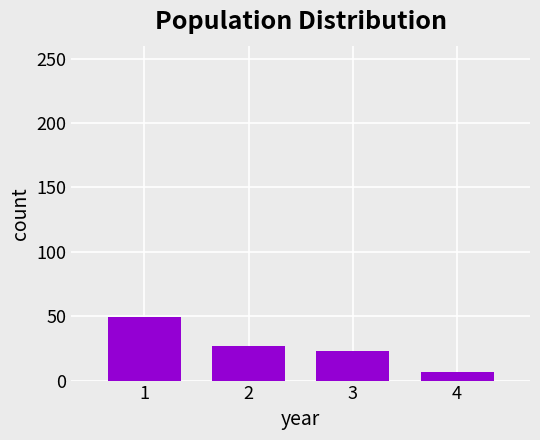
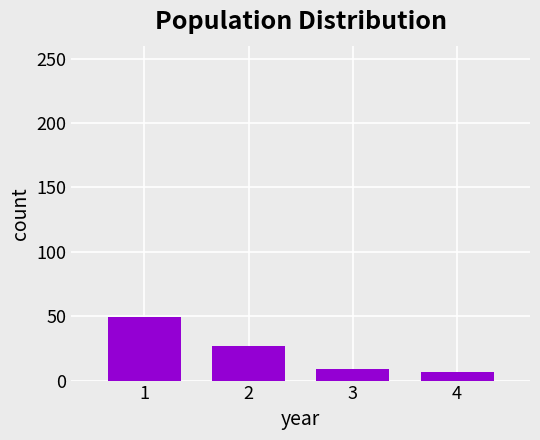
  {
    "1": 49,
    "2": 27,
-   "3": 23,
+   "3": 9,
    "4": 7
  }
